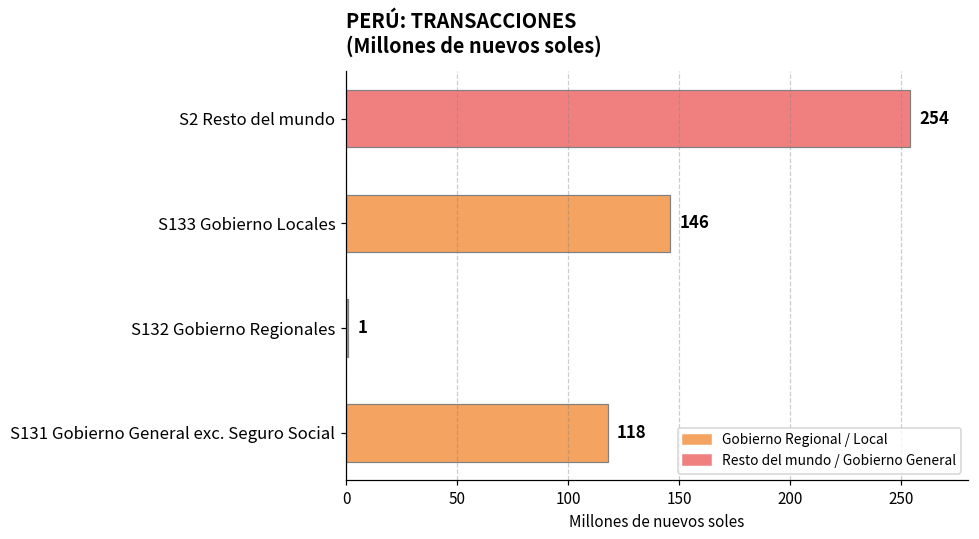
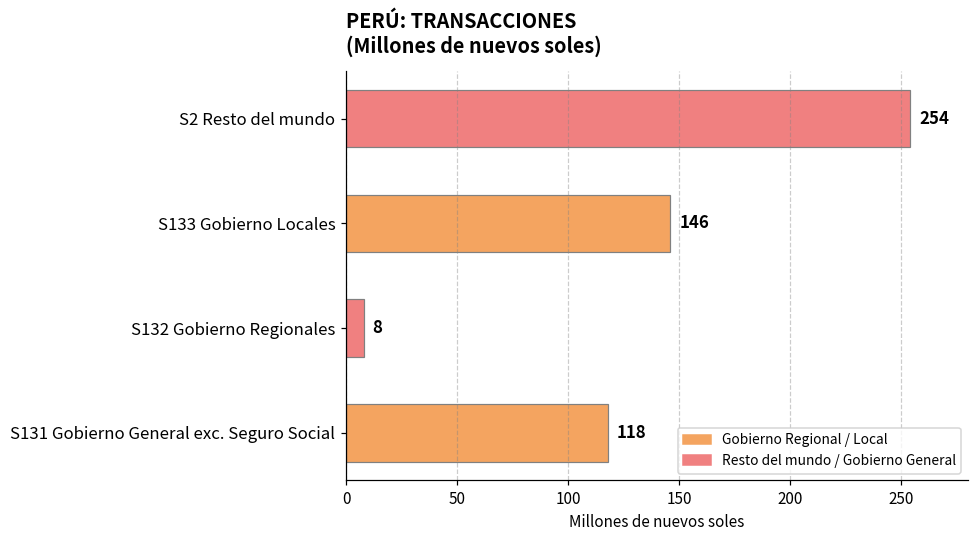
  {
    "S2 Resto del mundo": 254,
    "S133 Gobierno Locales": 146,
-   "S132 Gobierno Regionales": 1,
+   "S132 Gobierno Regionales": 8,
    "S131 Gobierno General exc. Seguro Social": 118
  }
